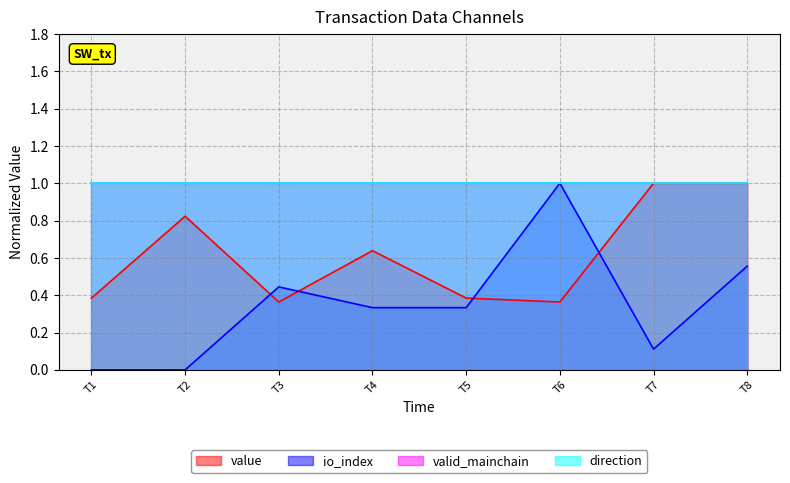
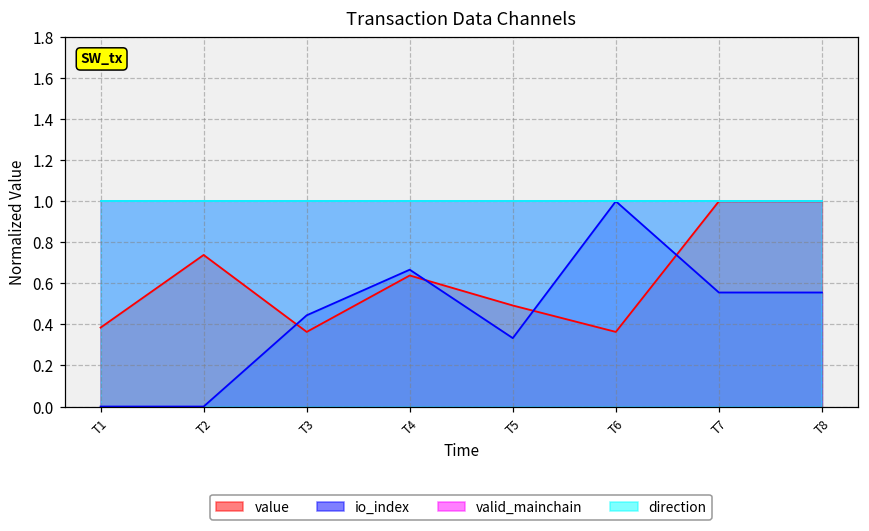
  {
    "value": {
      "T1": 0.38,
-     "T2": 0.82,
+     "T2": 0.74,
      "T3": 0.36,
      "T4": 0.64,
-     "T5": 0.38,
+     "T5": 0.49,
      "T6": 0.36
    },
    "io_index": {
      "T1": 0.00,
      "T2": 0.00,
      "T3": 0.44,
-     "T4": 0.33,
+     "T4": 0.67,
      "T5": 0.33,
-     "T7": 0.11,
+     "T7": 0.56,
      "T8": 0.56
    },
    "direction": {
      "T1": 1.00,
      "T2": 1.00,
      "T3": 1.00,
      "T4": 1.00,
      "T5": 1.00
    }
  }
